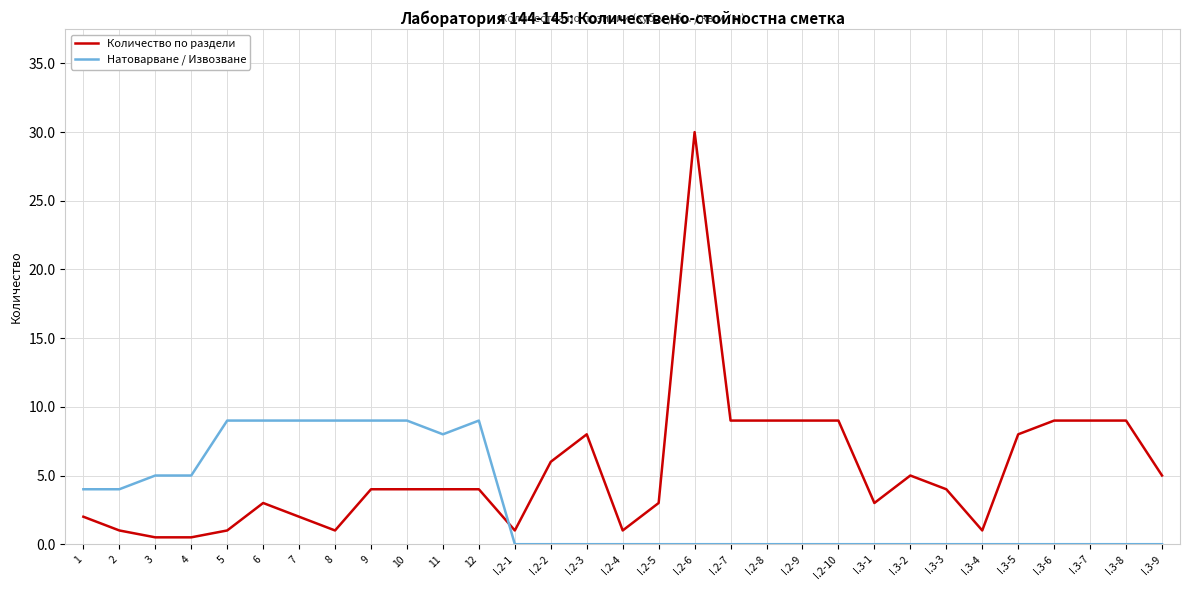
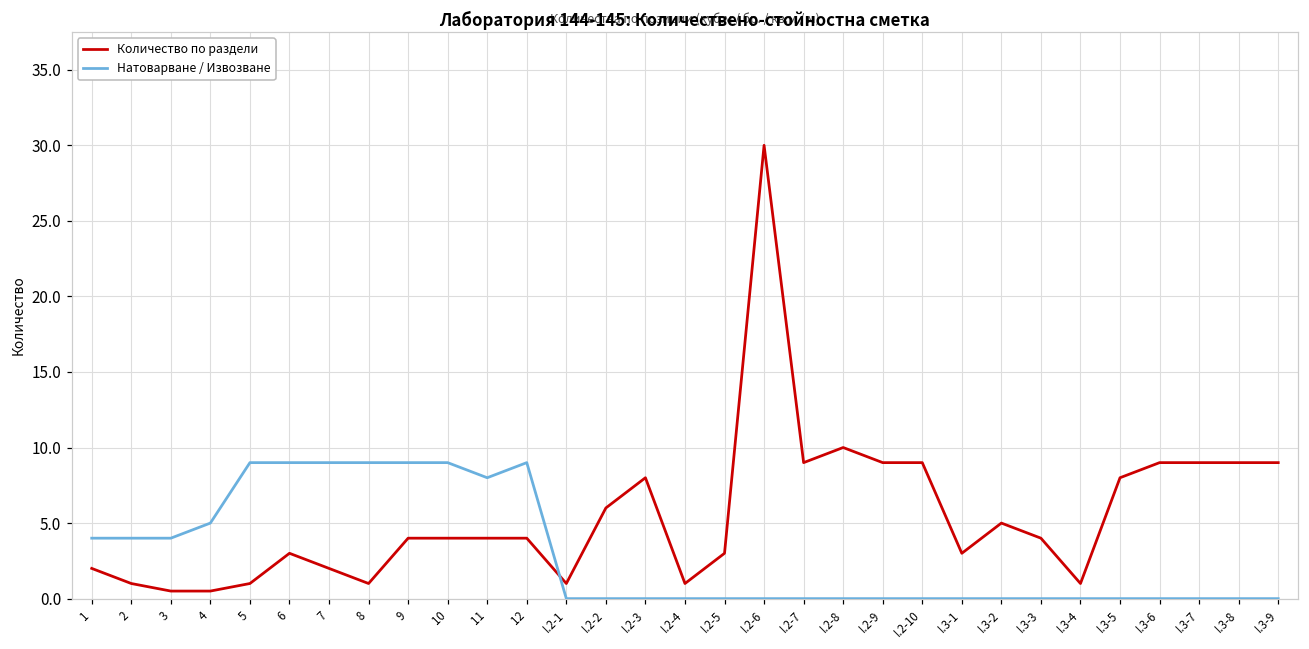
  {
    "Количество по раздели": {
      "1": 2,
      "2": 1,
      "3": 0.5,
      "4": 0.5,
      "5": 1,
      "6": 3,
      "7": 2,
      "8": 1,
      "9": 4,
      "10": 4,
      "11": 4,
      "12": 4,
      "I.2-1": 1,
      "I.2-2": 6,
      "I.2-3": 8,
      "I.2-4": 1,
      "I.2-5": 3,
      "I.2-6": 30,
      "I.2-7": 9,
-     "I.2-8": 9,
+     "I.2-8": 10,
      "I.2-9": 9,
      "I.2-10": 9,
      "I.3-1": 3,
      "I.3-2": 5,
      "I.3-3": 4,
      "I.3-4": 1,
      "I.3-5": 8,
      "I.3-6": 9,
      "I.3-7": 9,
      "I.3-8": 9,
-     "I.3-9": 5
+     "I.3-9": 9
    },
    "Натоварване / Извозване": {
      "1": 4,
      "2": 4,
-     "3": 5,
+     "3": 4,
      "4": 5,
      "5": 9,
      "6": 9,
      "7": 9,
      "8": 9,
      "9": 9,
      "10": 9,
      "11": 8,
      "12": 9,
      "I.2-1": 0,
      "I.2-2": 0,
      "I.2-3": 0,
      "I.2-4": 0,
      "I.2-5": 0,
      "I.2-6": 0,
      "I.2-7": 0,
      "I.2-8": 0,
      "I.2-9": 0,
      "I.2-10": 0,
      "I.3-1": 0,
      "I.3-2": 0,
      "I.3-3": 0,
      "I.3-4": 0,
      "I.3-5": 0,
      "I.3-6": 0,
      "I.3-7": 0,
      "I.3-8": 0,
      "I.3-9": 0
    }
  }
